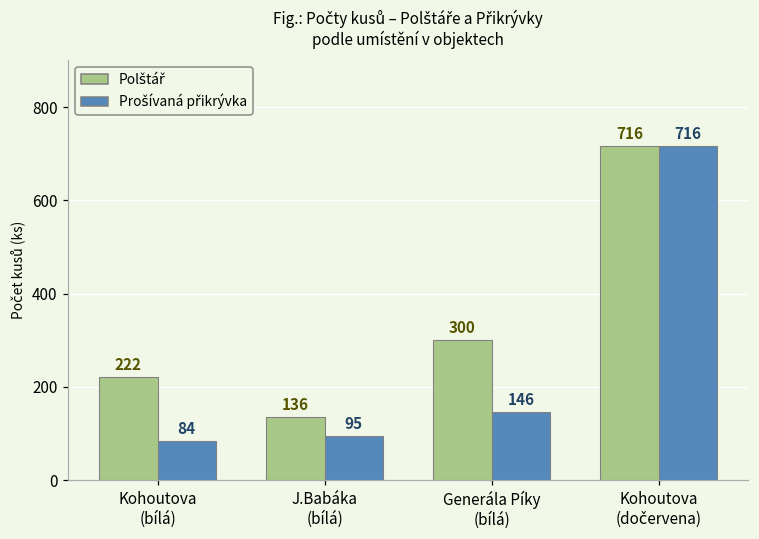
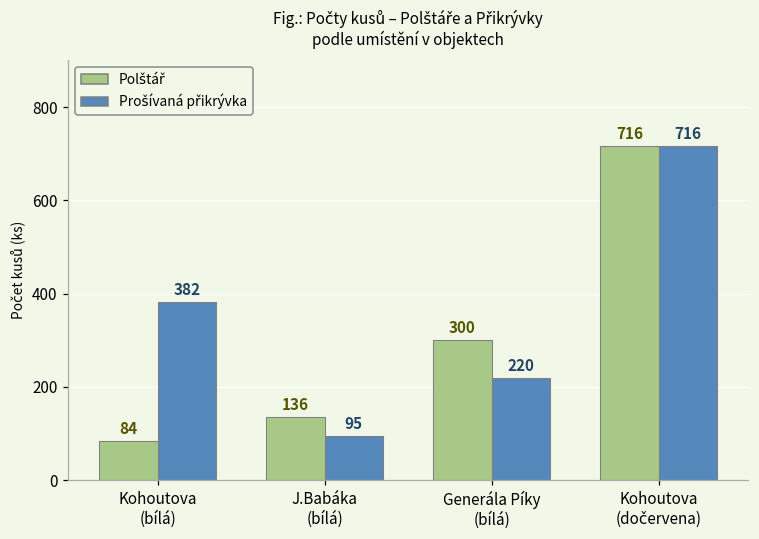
  {
    "Polštář": {
-     "Kohoutova (bílá)": 222,
+     "Kohoutova (bílá)": 84,
      "J.Babáka (bílá)": 136,
      "Generála Píky (bílá)": 300,
      "Kohoutova (dočervena)": 716
    },
    "Prošívaná přikrývka": {
-     "Kohoutova (bílá)": 84,
+     "Kohoutova (bílá)": 382,
      "J.Babáka (bílá)": 95,
-     "Generála Píky (bílá)": 146,
+     "Generála Píky (bílá)": 220,
      "Kohoutova (dočervena)": 716
    }
  }
